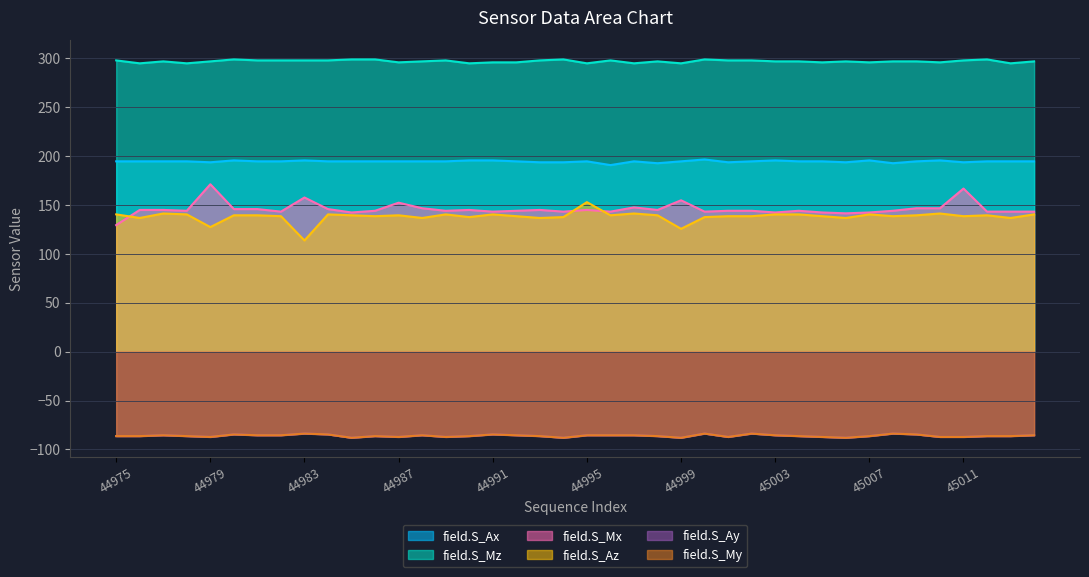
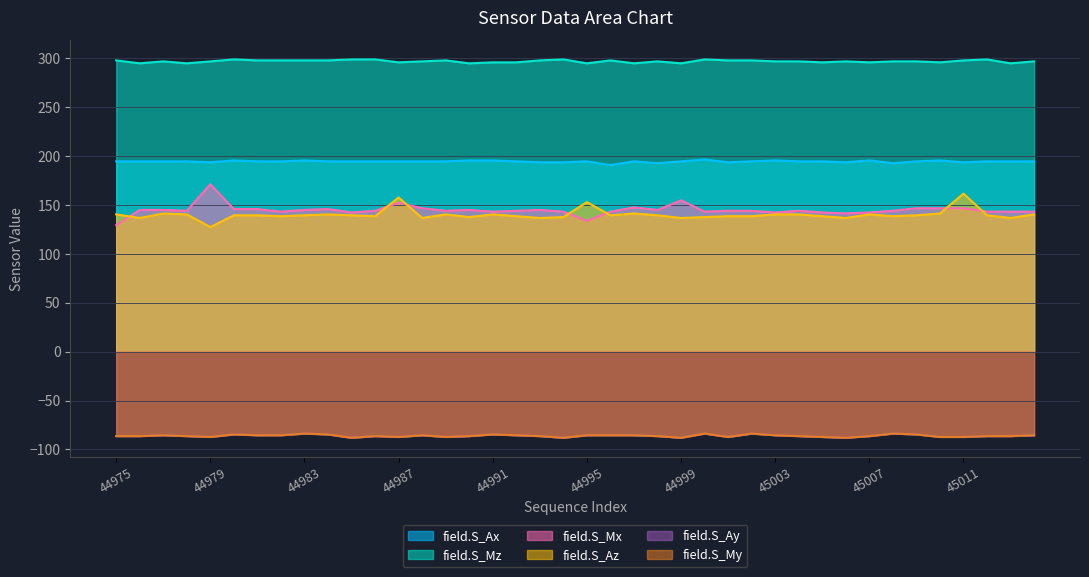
  {
    "field.S_Mx": {
      "44975": 130,
      "44979": 170,
-     "44983": 160,
+     "44983": 140,
      "44987": 150,
      "44991": 140,
-     "44995": 140,
+     "44995": 130,
      "44999": 150,
-     "45011": 170
+     "45011": 150
    },
    "field.S_Az": {
      "44975": 140,
      "44979": 130,
-     "44983": 110,
-     "44987": 140,
+     "44983": 140,
+     "44987": 160,
      "44991": 140,
      "44995": 150,
-     "44999": 130,
-     "45011": 140
+     "44999": 140,
+     "45011": 160
    }
  }
